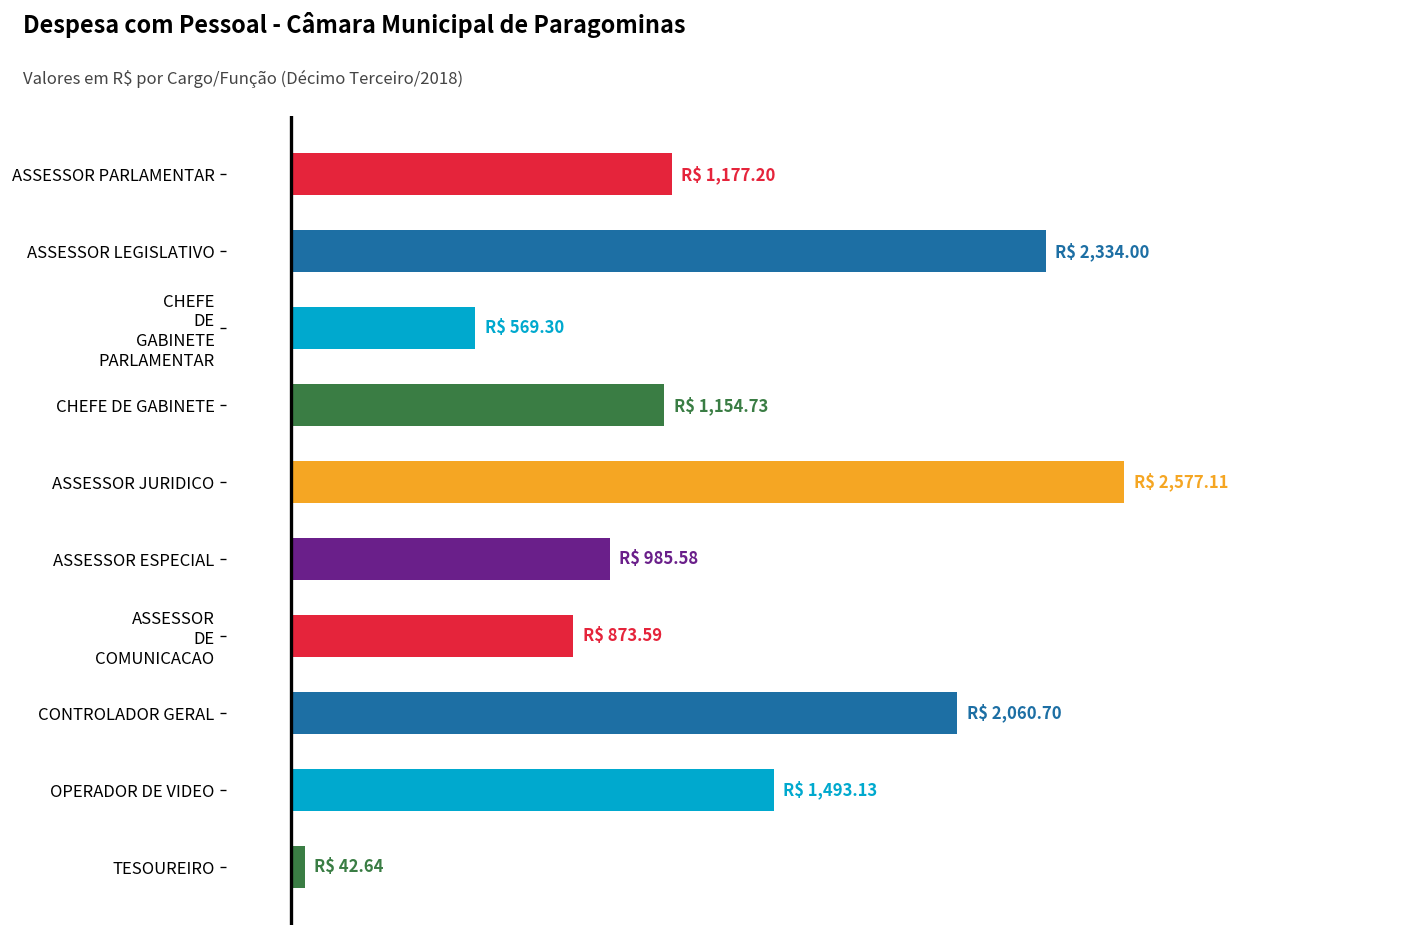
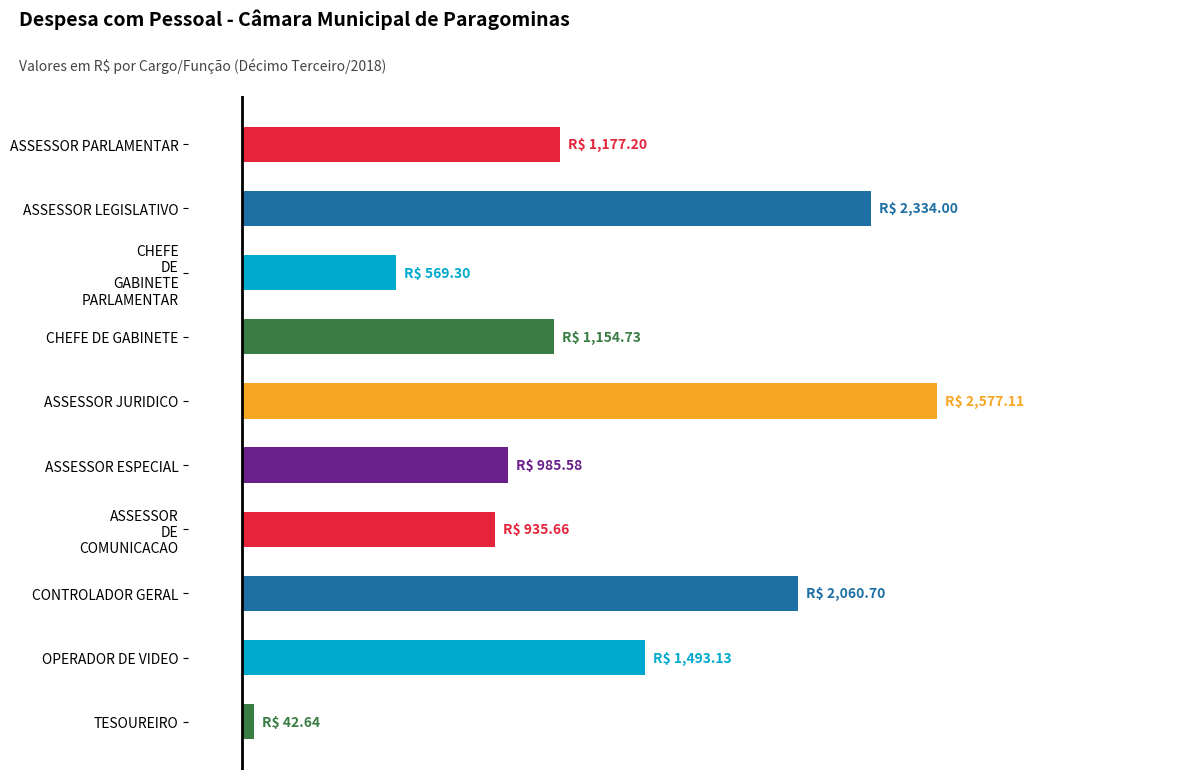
  {
    "ASSESSOR PARLAMENTAR": "1,177.20",
    "ASSESSOR LEGISLATIVO": "2,334.00",
    "CHEFE DE GABINETE PARLAMENTAR": "569.30",
    "CHEFE DE GABINETE": "1,154.73",
    "ASSESSOR JURIDICO": "2,577.11",
    "ASSESSOR ESPECIAL": "985.58",
-   "ASSESSOR DE COMUNICACAO": "873.59",
+   "ASSESSOR DE COMUNICACAO": "935.66",
    "CONTROLADOR GERAL": "2,060.70",
    "OPERADOR DE VIDEO": "1,493.13",
    "TESOUREIRO": "42.64"
  }
